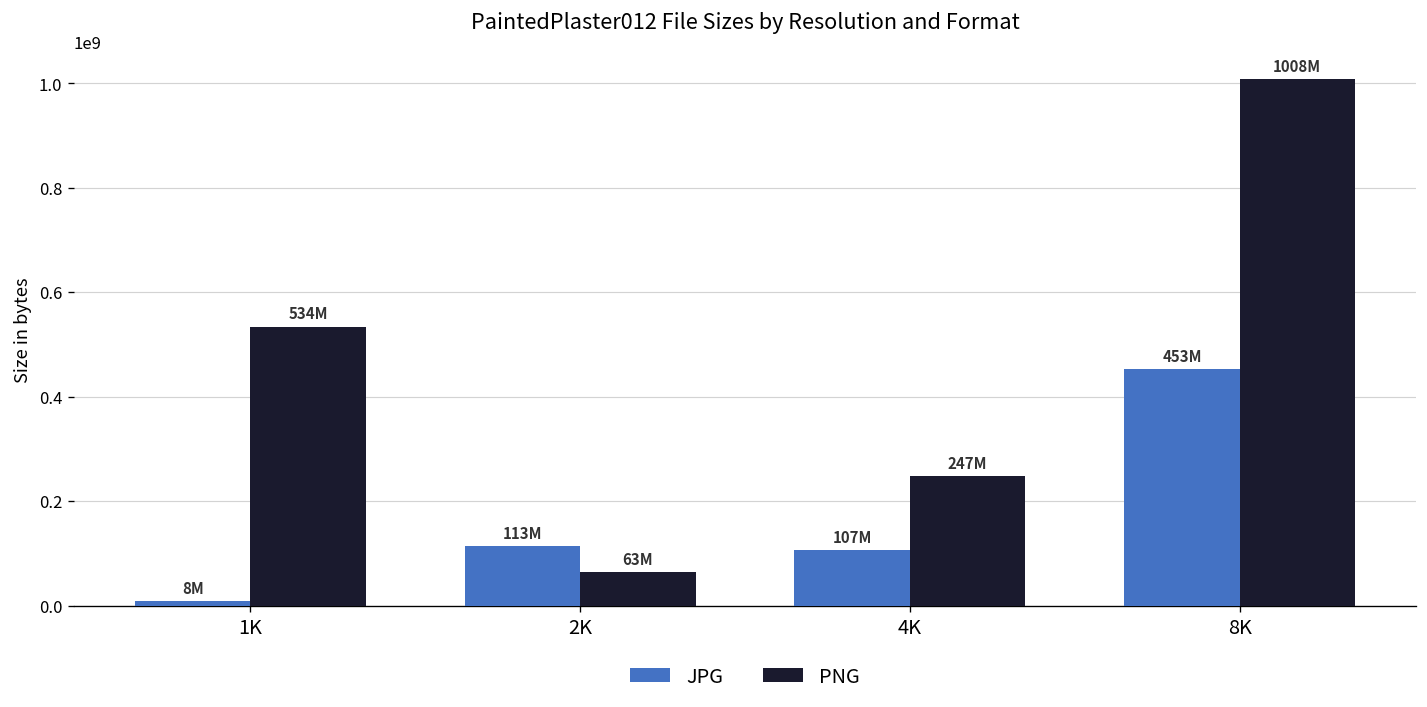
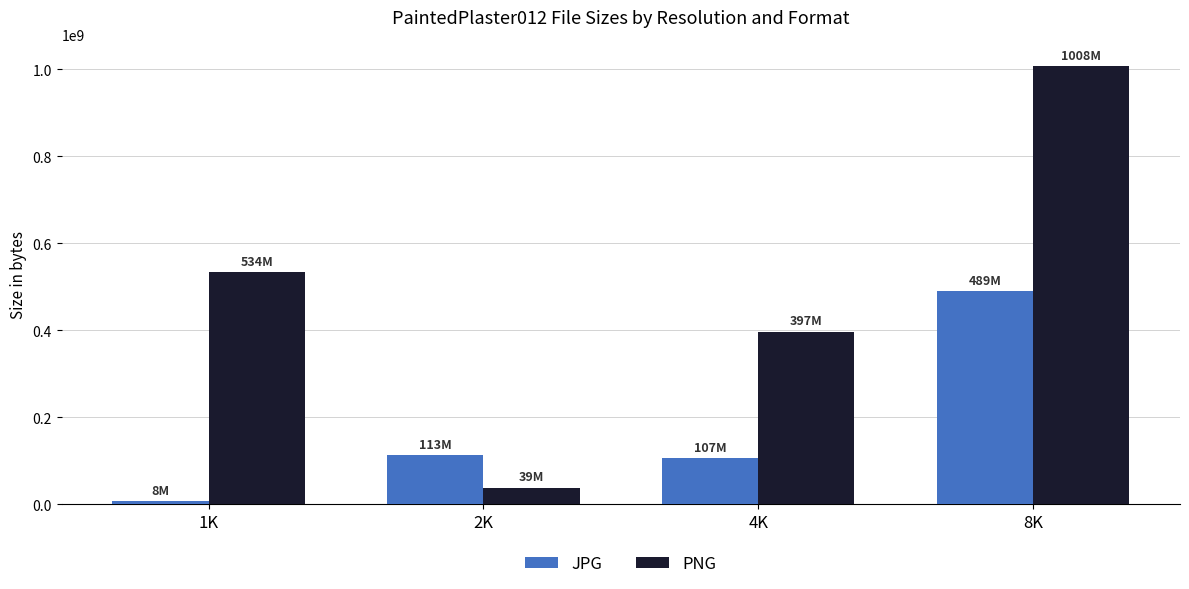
  {
    "JPG": {
      "1K": "8M",
      "2K": "113M",
      "4K": "107M",
-     "8K": "453M"
+     "8K": "489M"
    },
    "PNG": {
      "1K": "534M",
-     "2K": "63M",
-     "4K": "247M",
+     "2K": "39M",
+     "4K": "397M",
      "8K": "1008M"
    }
  }
